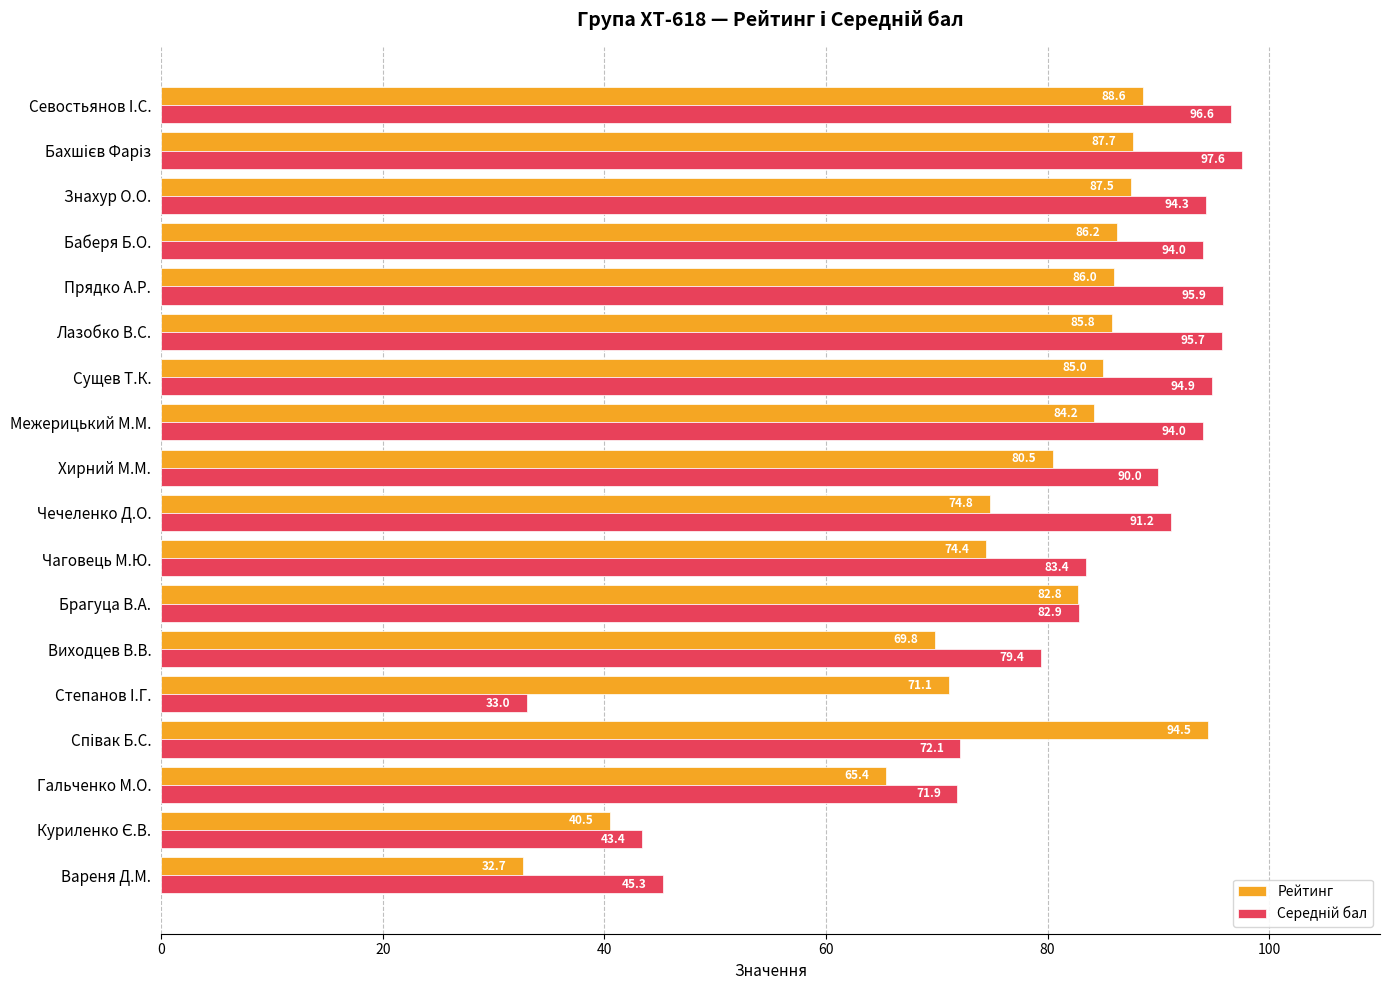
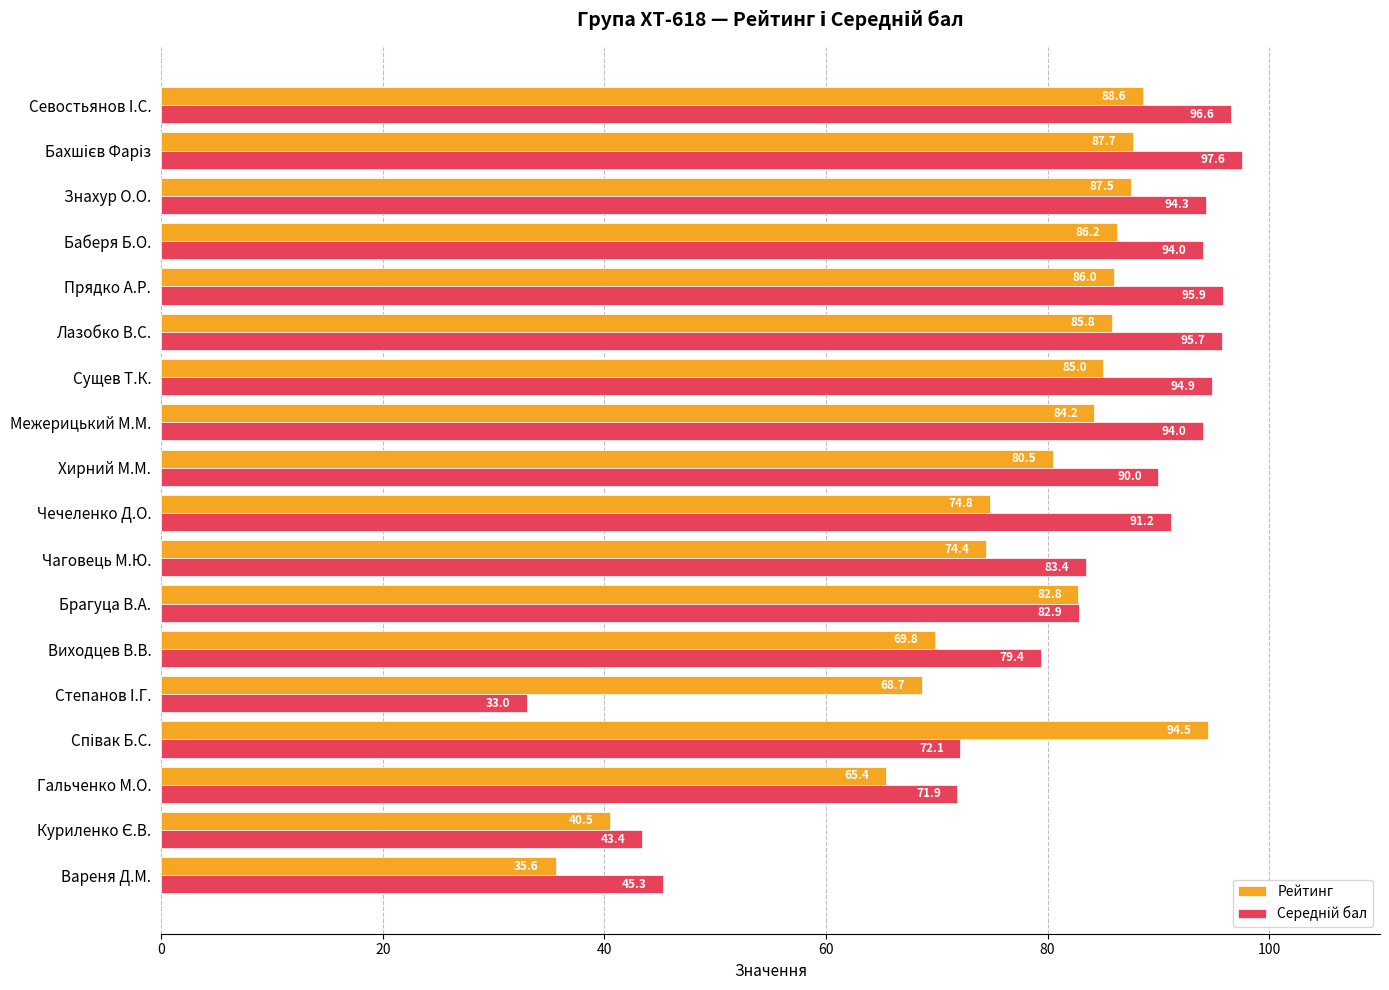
  {
    "Рейтинг": {
      "Севостьянов І.С.": 88.6,
      "Бахшієв Фаріз": 87.7,
      "Знахур О.О.": 87.5,
      "Баберя Б.О.": 86.2,
      "Прядко А.Р.": 86.0,
      "Лазобко В.С.": 85.8,
      "Сущев Т.К.": 85.0,
      "Межерицький М.М.": 84.2,
      "Хирний М.М.": 80.5,
      "Чечеленко Д.О.": 74.8,
      "Чаговець М.Ю.": 74.4,
      "Брагуца В.А.": 82.8,
      "Виходцев В.В.": 69.8,
-     "Степанов І.Г.": 71.1,
+     "Степанов І.Г.": 68.7,
      "Співак Б.С.": 94.5,
      "Гальченко М.О.": 65.4,
      "Куриленко Є.В.": 40.5,
-     "Вареня Д.М.": 32.7
+     "Вареня Д.М.": 35.6
    },
    "Середній бал": {
      "Севостьянов І.С.": 96.6,
      "Бахшієв Фаріз": 97.6,
      "Знахур О.О.": 94.3,
      "Баберя Б.О.": 94.0,
      "Прядко А.Р.": 95.9,
      "Лазобко В.С.": 95.7,
      "Сущев Т.К.": 94.9,
      "Межерицький М.М.": 94.0,
      "Хирний М.М.": 90.0,
      "Чечеленко Д.О.": 91.2,
      "Чаговець М.Ю.": 83.4,
      "Брагуца В.А.": 82.9,
      "Виходцев В.В.": 79.4,
      "Степанов І.Г.": 33.0,
      "Співак Б.С.": 72.1,
      "Гальченко М.О.": 71.9,
      "Куриленко Є.В.": 43.4,
      "Вареня Д.М.": 45.3
    }
  }
